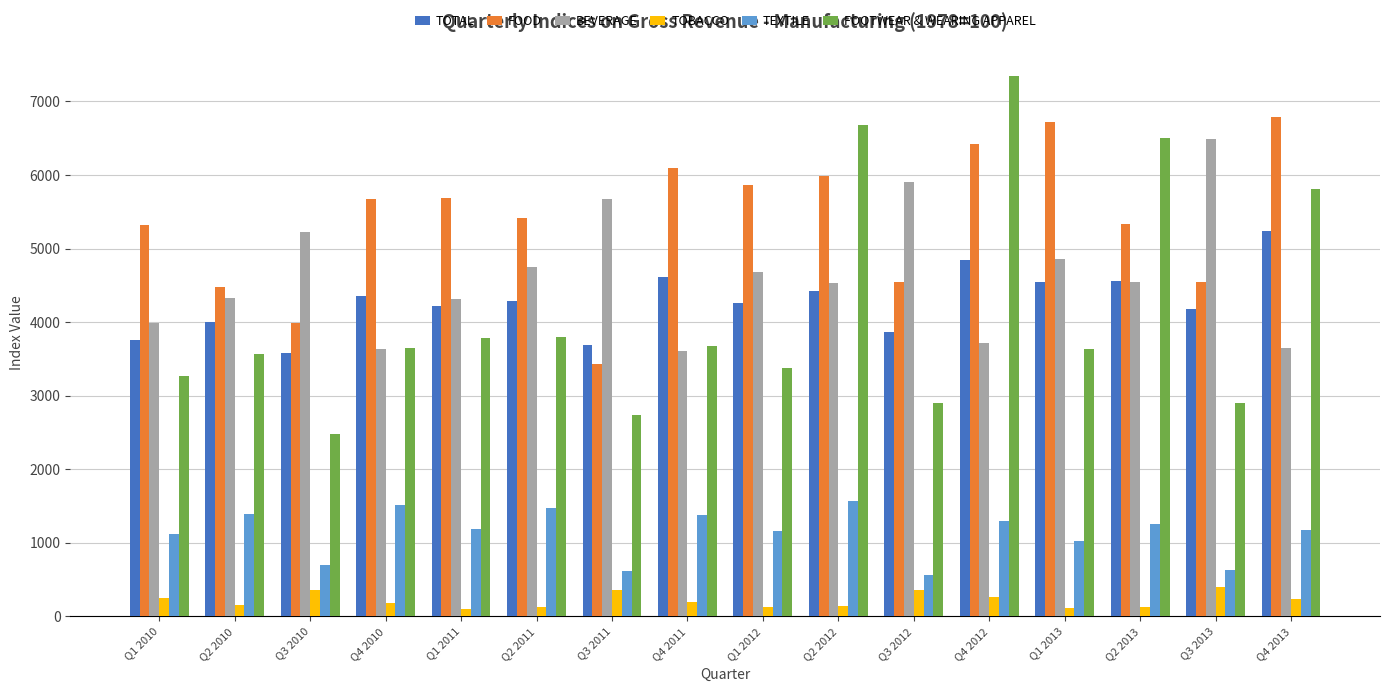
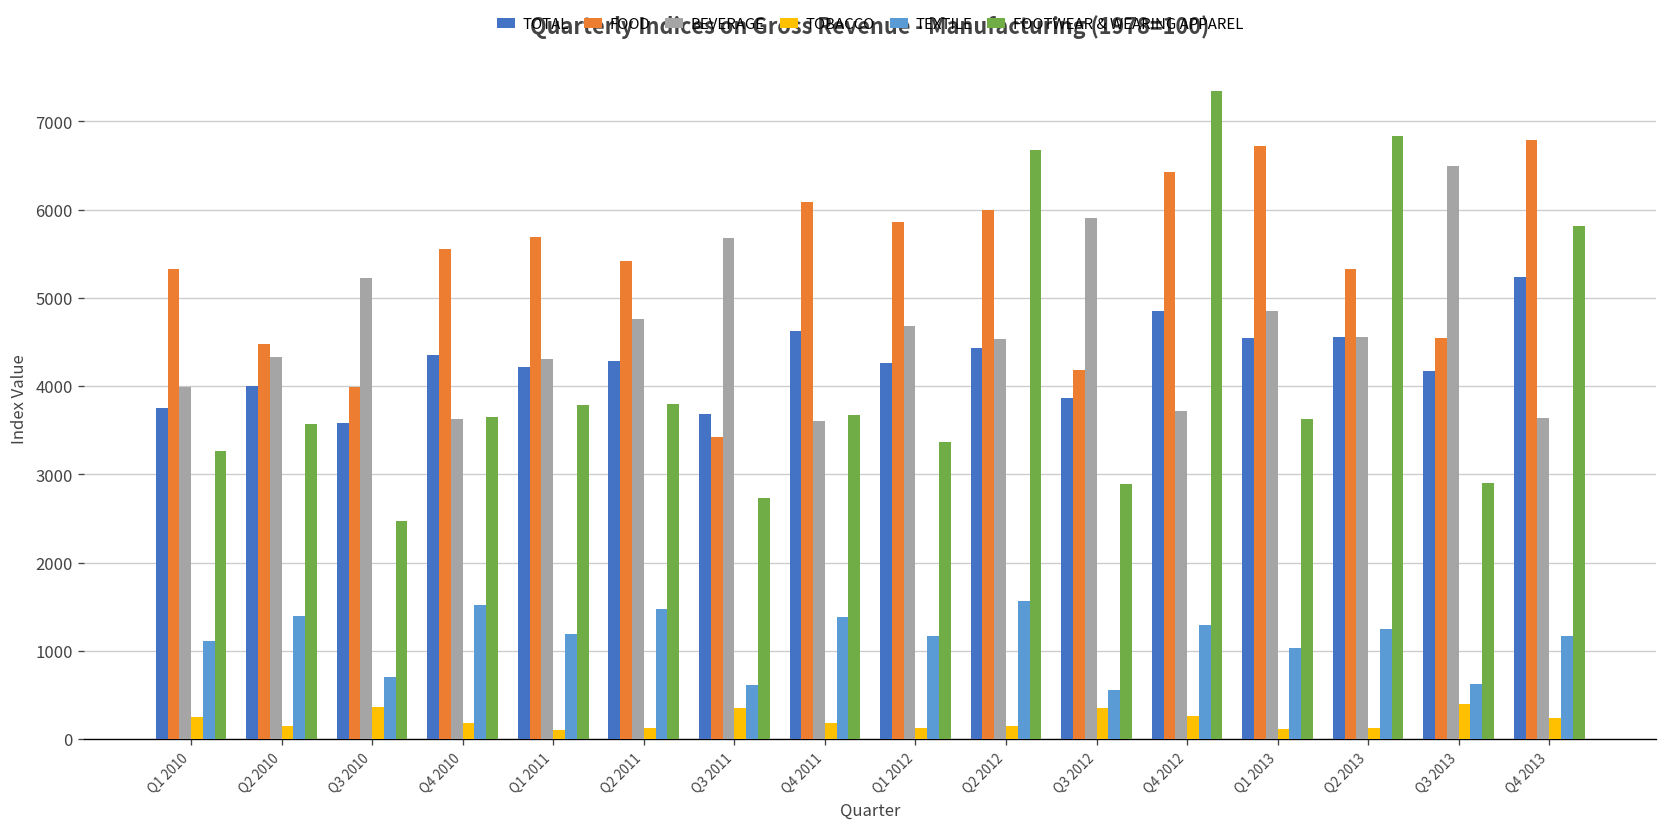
  {
    "FOOD": {
      "Q1 2010": 5300,
      "Q2 2010": 4500,
      "Q3 2010": 4000,
-     "Q4 2010": 5700,
+     "Q4 2010": 5500,
      "Q1 2011": 5700,
      "Q2 2011": 5400,
      "Q3 2011": 3400,
      "Q4 2011": 6100,
      "Q1 2012": 5900,
      "Q2 2012": 6000,
-     "Q3 2012": 4500,
+     "Q3 2012": 4200,
      "Q4 2012": 6400,
      "Q1 2013": 6700,
      "Q2 2013": 5300,
      "Q3 2013": 4600,
      "Q4 2013": 6800
    },
    "BEVERAGE": {
      "Q1 2010": 4000,
      "Q2 2010": 4300,
      "Q3 2010": 5200,
      "Q4 2010": 3600,
      "Q1 2011": 4300,
      "Q2 2011": 4800,
      "Q3 2011": 5700,
      "Q4 2011": 3600,
      "Q1 2012": 4700,
      "Q2 2012": 4500,
      "Q3 2012": 5900,
      "Q4 2012": 3700,
      "Q1 2013": 4900,
      "Q2 2013": 4600,
      "Q3 2013": 6500,
      "Q4 2013": 3600
    },
    "TOBACCO": {
      "Q1 2010": 300,
      "Q2 2010": 200,
      "Q3 2010": 400,
      "Q4 2010": 200,
      "Q1 2011": 100,
      "Q2 2011": 100,
      "Q3 2011": 400,
      "Q4 2011": 200,
      "Q1 2012": 100,
      "Q2 2012": 100,
      "Q3 2012": 400,
      "Q4 2012": 300,
      "Q1 2013": 100,
      "Q2 2013": 100,
      "Q3 2013": 400,
      "Q4 2013": 200
    },
    "FOOTWEAR & WEARING APPAREL": {
      "Q1 2010": 3300,
      "Q2 2010": 3600,
      "Q3 2010": 2500,
      "Q4 2010": 3600,
      "Q1 2011": 3800,
      "Q2 2011": 3800,
      "Q3 2011": 2700,
      "Q4 2011": 3700,
      "Q1 2012": 3400,
      "Q2 2012": 6700,
      "Q3 2012": 2900,
      "Q4 2012": 7300,
      "Q1 2013": 3600,
-     "Q2 2013": 6500,
+     "Q2 2013": 6800,
      "Q3 2013": 2900,
      "Q4 2013": 5800
    }
  }
